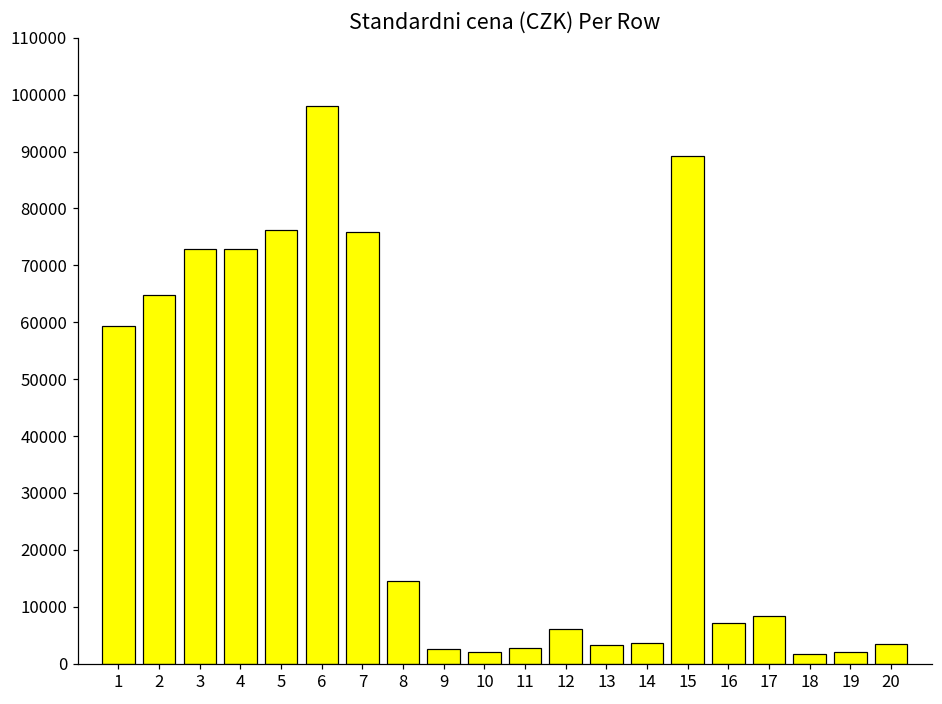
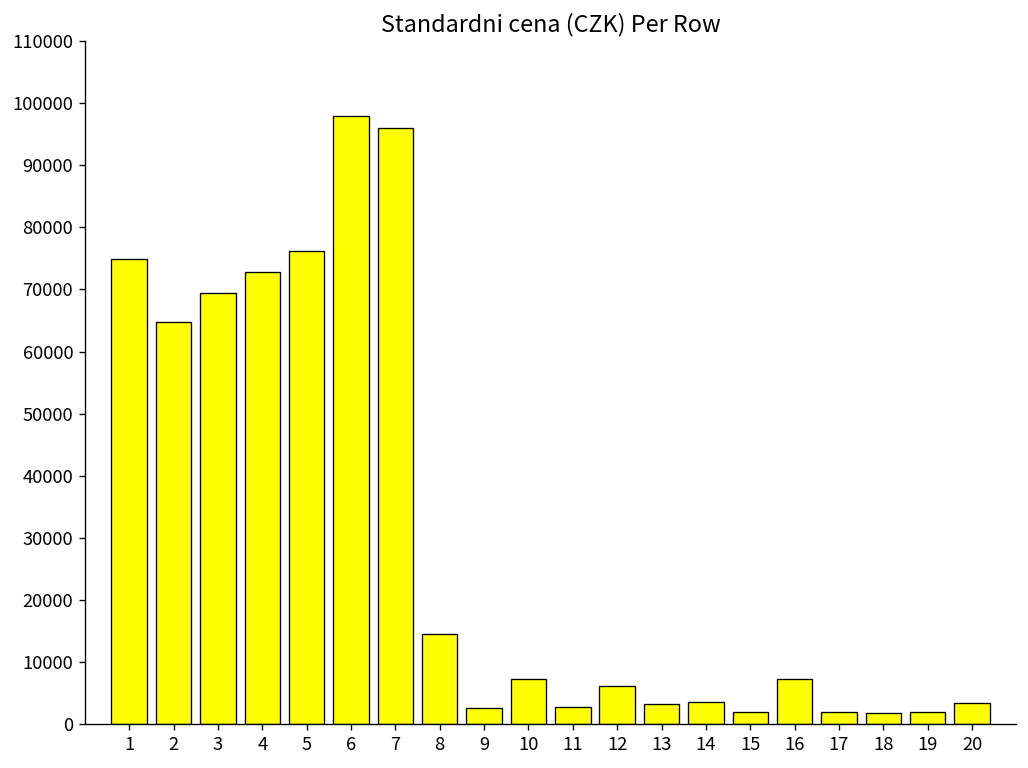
  {
-   "1": 59000,
+   "1": 75000,
    "2": 65000,
-   "3": 73000,
+   "3": 69000,
    "4": 73000,
    "5": 76000,
    "6": 98000,
-   "7": 76000,
+   "7": 96000,
    "8": 14000,
    "9": 2000,
-   "10": 2000,
+   "10": 7000,
    "11": 3000,
    "12": 6000,
    "13": 3000,
    "14": 4000,
-   "15": 89000,
+   "15": 2000,
    "16": 7000,
-   "17": 8000,
+   "17": 2000,
    "18": 2000,
    "19": 2000,
    "20": 3000
  }
